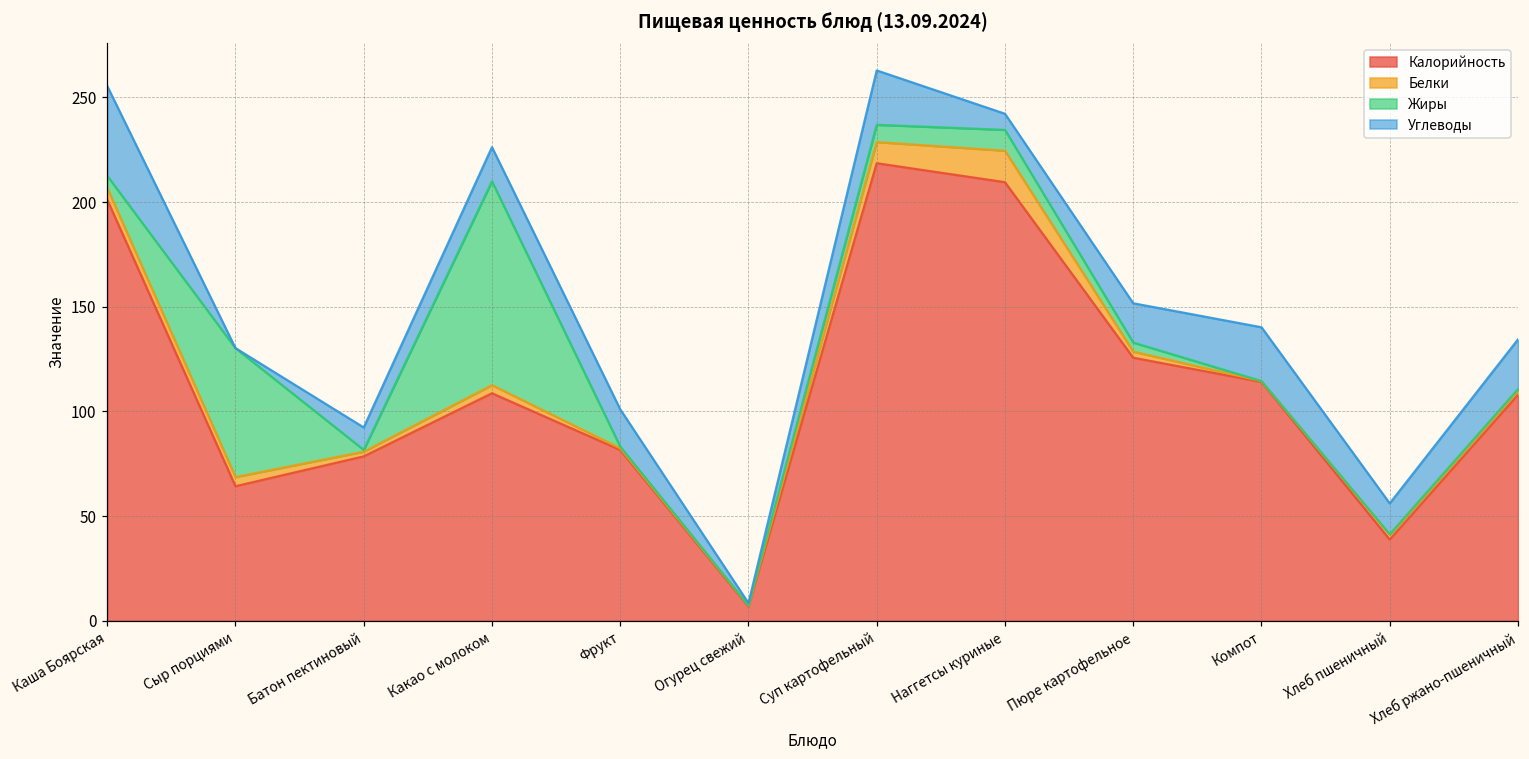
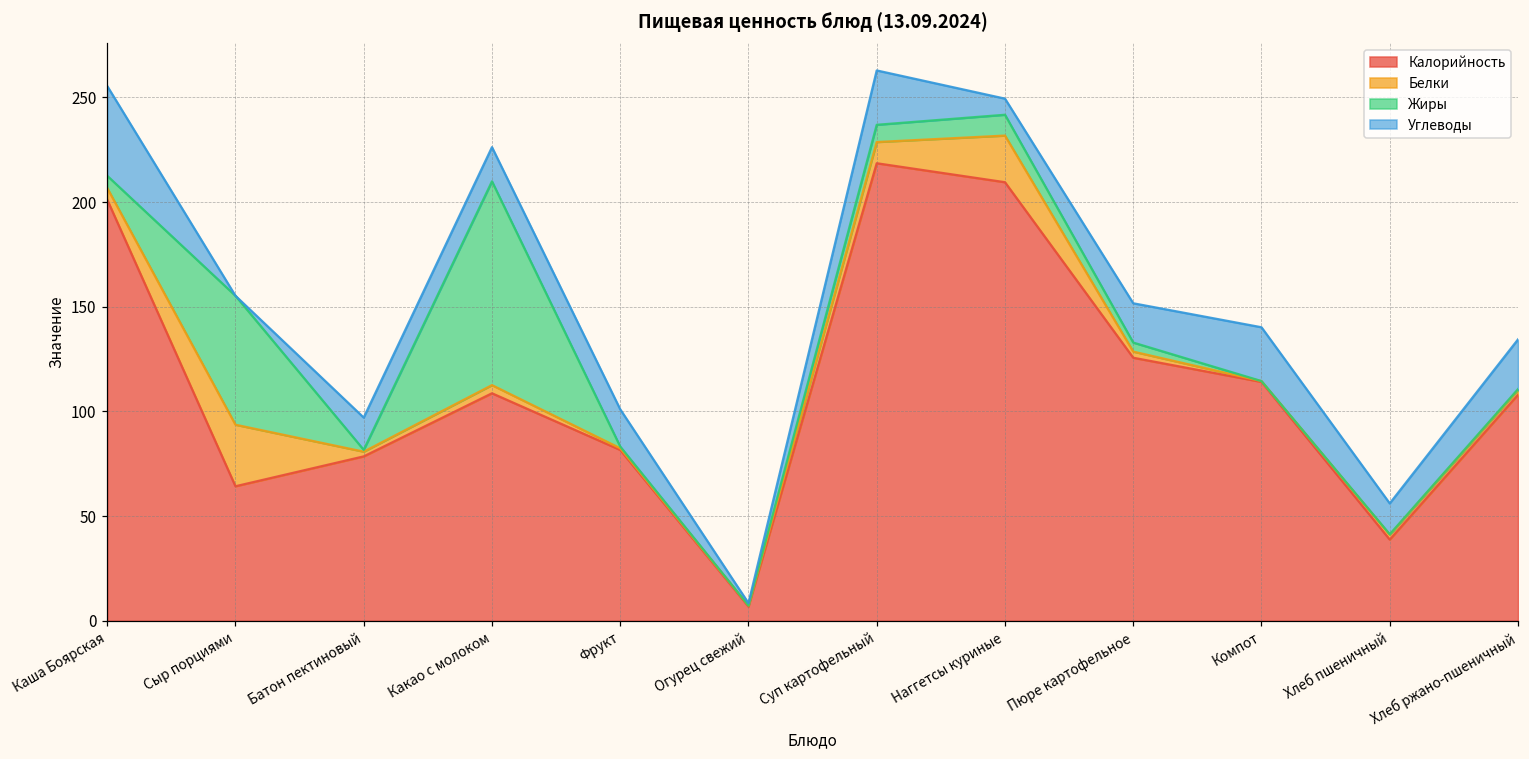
  {
    "Калорийность": {
      "Каша Боярская": 201,
      "Сыр порциями": 64,
      "Батон пектиновый": 79,
      "Какао с молоком": 109,
      "Суп картофельный": 219,
      "Наггетсы куриные": 210,
      "Пюре картофельное": 126,
      "Хлеб пшеничный": 39,
      "Хлеб ржано-пшеничный": 108
    },
    "Белки": {
      "Каша Боярская": 6,
-     "Сыр порциями": 4,
+     "Сыр порциями": 29,
      "Какао с молоком": 4,
      "Суп картофельный": 10,
-     "Наггетсы куриные": 15,
+     "Наггетсы куриные": 22,
      "Пюре картофельное": 3
    },
    "Жиры": {
      "Каша Боярская": 6,
      "Какао с молоком": 97,
      "Суп картофельный": 8,
      "Наггетсы куриные": 10,
      "Пюре картофельное": 4
    },
    "Углеводы": {
      "Каша Боярская": 43,
-     "Батон пектиновый": 11,
+     "Батон пектиновый": 15,
      "Какао с молоком": 16,
      "Фрукт": 18,
      "Суп картофельный": 26,
      "Наггетсы куриные": 8,
      "Пюре картофельное": 19,
      "Компот": 26,
      "Хлеб пшеничный": 15,
      "Хлеб ржано-пшеничный": 24
    }
  }
